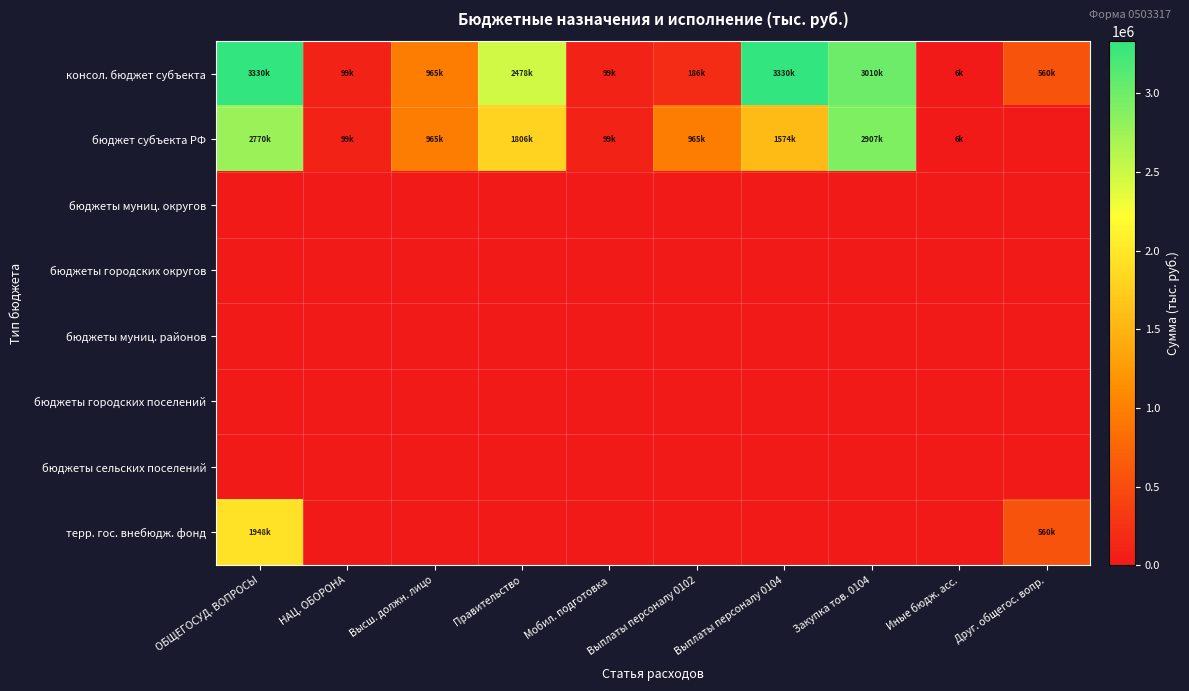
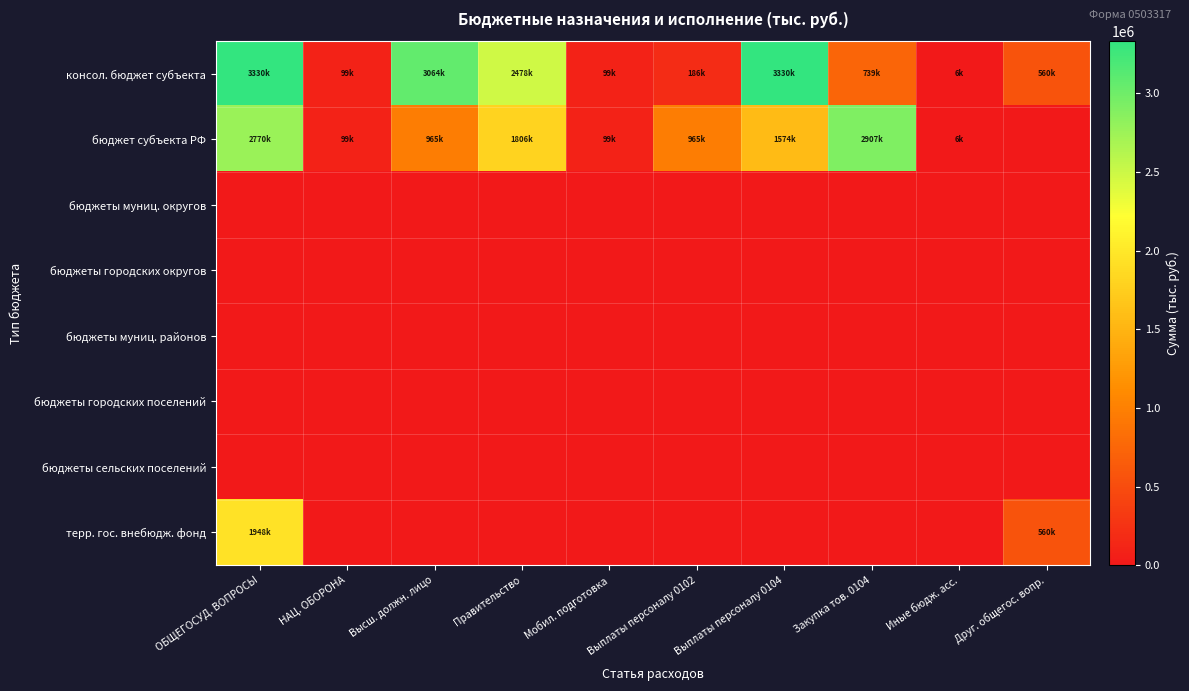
  {
    "консол. бюджет субъекта": {
      "ОБЩЕГОСУД. ВОПРОСЫ": "3330k",
      "НАЦ. ОБОРОНА": "99k",
-     "Высш. должн. лицо": "965k",
+     "Высш. должн. лицо": "3064k",
      "Правительство": "2478k",
      "Мобил. подготовка": "99k",
      "Выплаты персоналу 0102": "186k",
      "Выплаты персоналу 0104": "3330k",
-     "Закупка тов. 0104": "3010k",
+     "Закупка тов. 0104": "739k",
      "Иные бюдж. асс.": "6k",
      "Друг. общегос. вопр.": "560k"
    },
    "бюджет субъекта РФ": {
      "ОБЩЕГОСУД. ВОПРОСЫ": "2770k",
      "НАЦ. ОБОРОНА": "99k",
      "Высш. должн. лицо": "965k",
      "Правительство": "1806k",
      "Мобил. подготовка": "99k",
      "Выплаты персоналу 0102": "965k",
      "Выплаты персоналу 0104": "1574k",
      "Закупка тов. 0104": "2907k",
      "Иные бюдж. асс.": "6k"
    },
    "терр. гос. внебюдж. фонд": {
      "ОБЩЕГОСУД. ВОПРОСЫ": "1948k",
      "Друг. общегос. вопр.": "560k"
    }
  }
